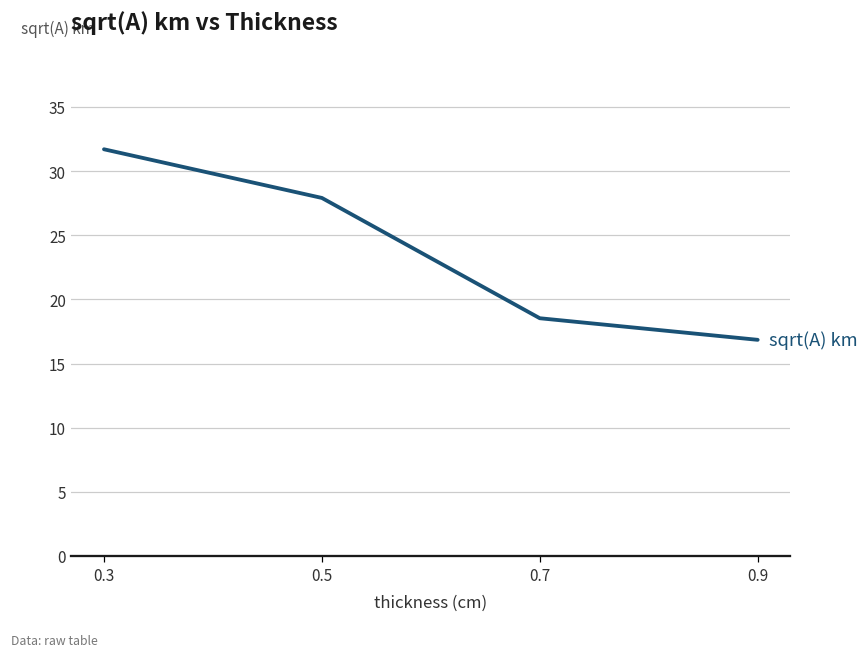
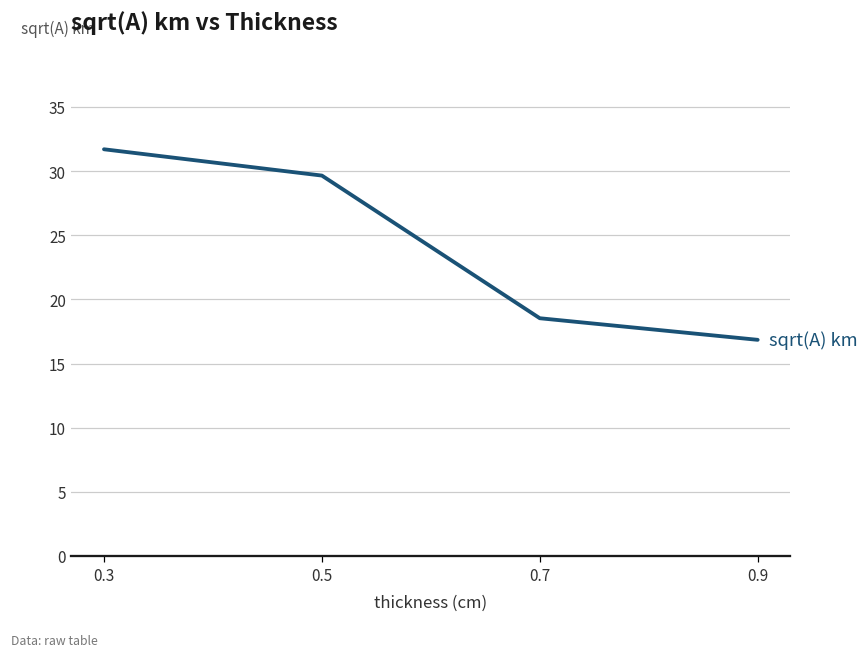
  {
    "0.3": 31.7,
-   "0.5": 27.9,
+   "0.5": 29.7,
    "0.7": 18.5,
    "0.9": 16.8
  }
